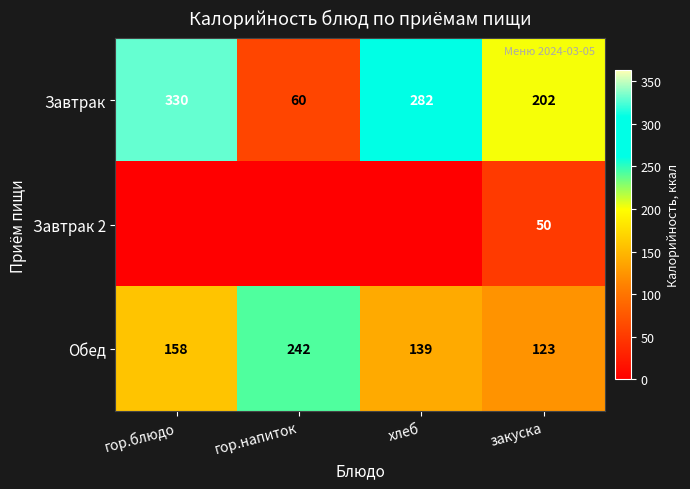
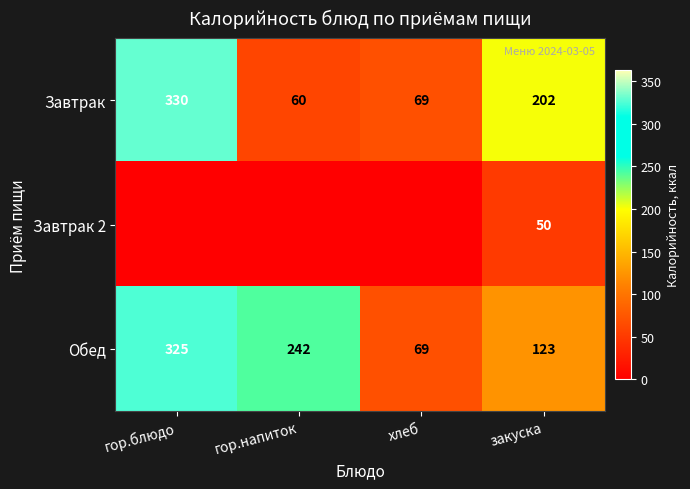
  {
    "Завтрак": {
      "гор.блюдо": 330,
      "гор.напиток": 60,
-     "хлеб": 282
+     "хлеб": 69
    },
    "Завтрак 2": {
      "закуска": 50
    },
    "Обед": {
-     "гор.блюдо": 158,
+     "гор.блюдо": 325,
      "гор.напиток": 242,
-     "хлеб": 139,
+     "хлеб": 69,
      "закуска": 123
    }
  }
